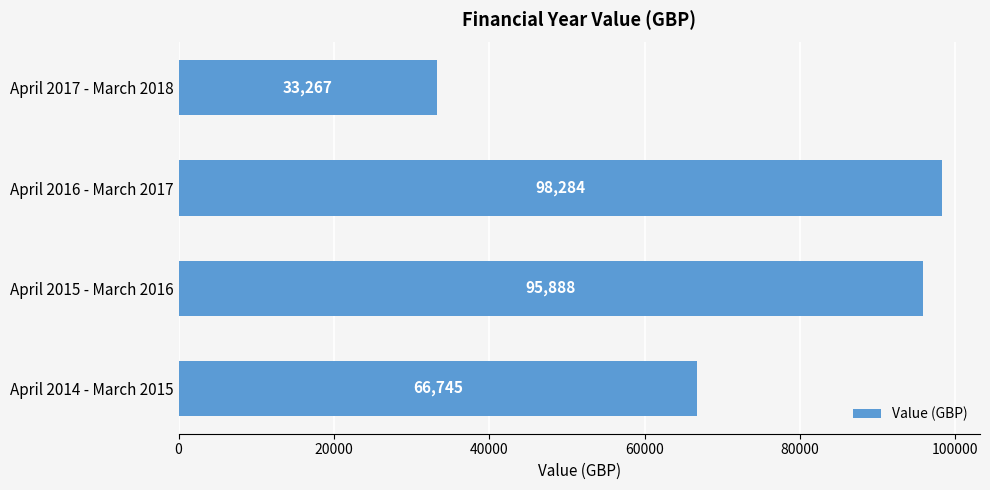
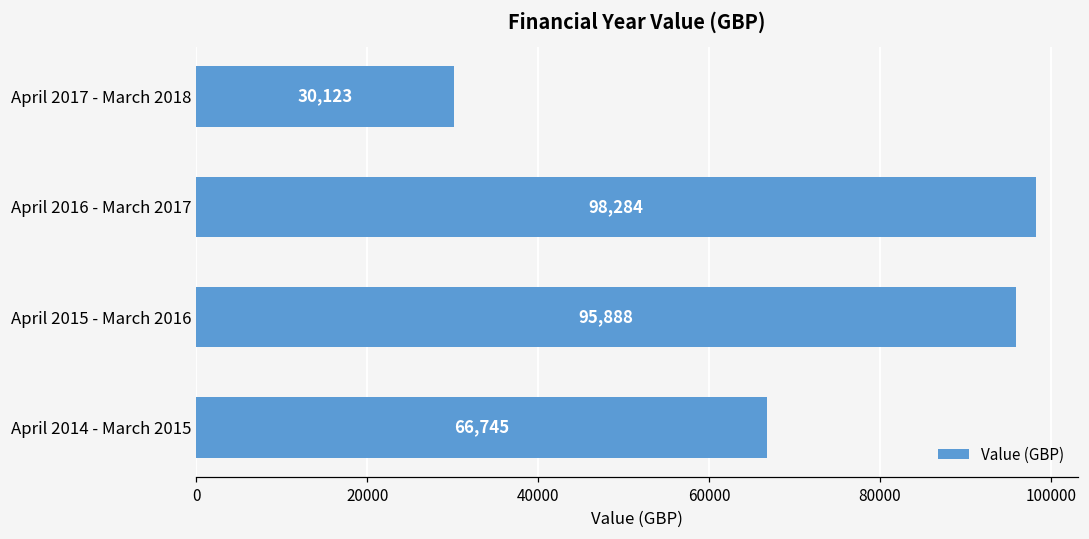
  {
-   "April 2017 - March 2018": "33,267",
+   "April 2017 - March 2018": "30,123",
    "April 2016 - March 2017": "98,284",
    "April 2015 - March 2016": "95,888",
    "April 2014 - March 2015": "66,745"
  }
